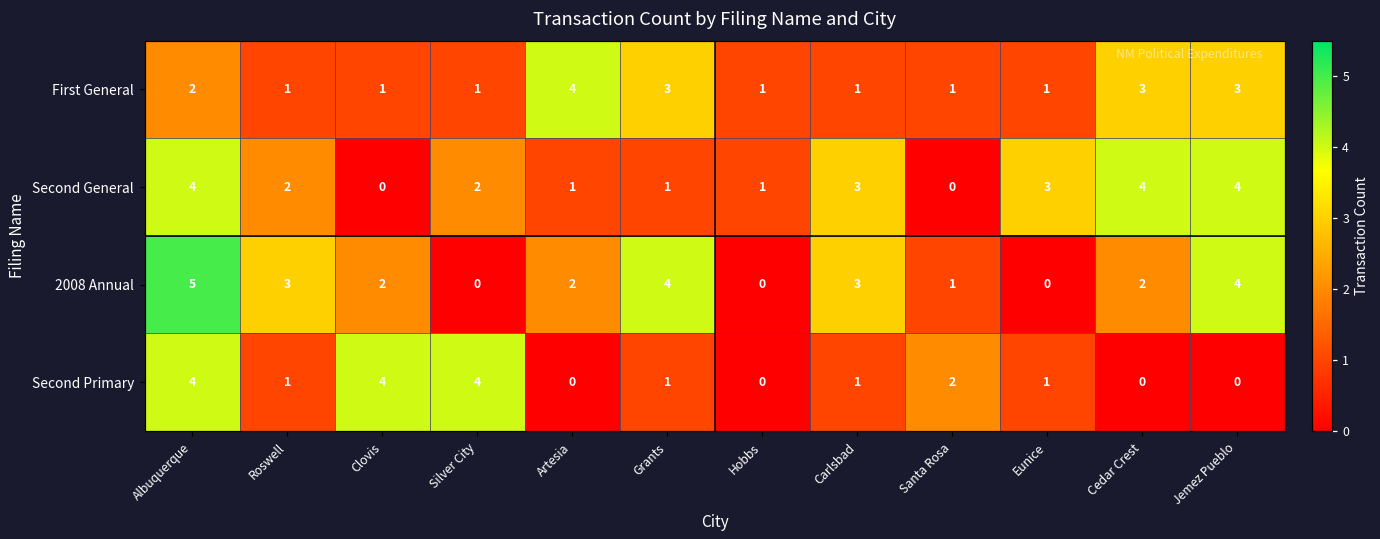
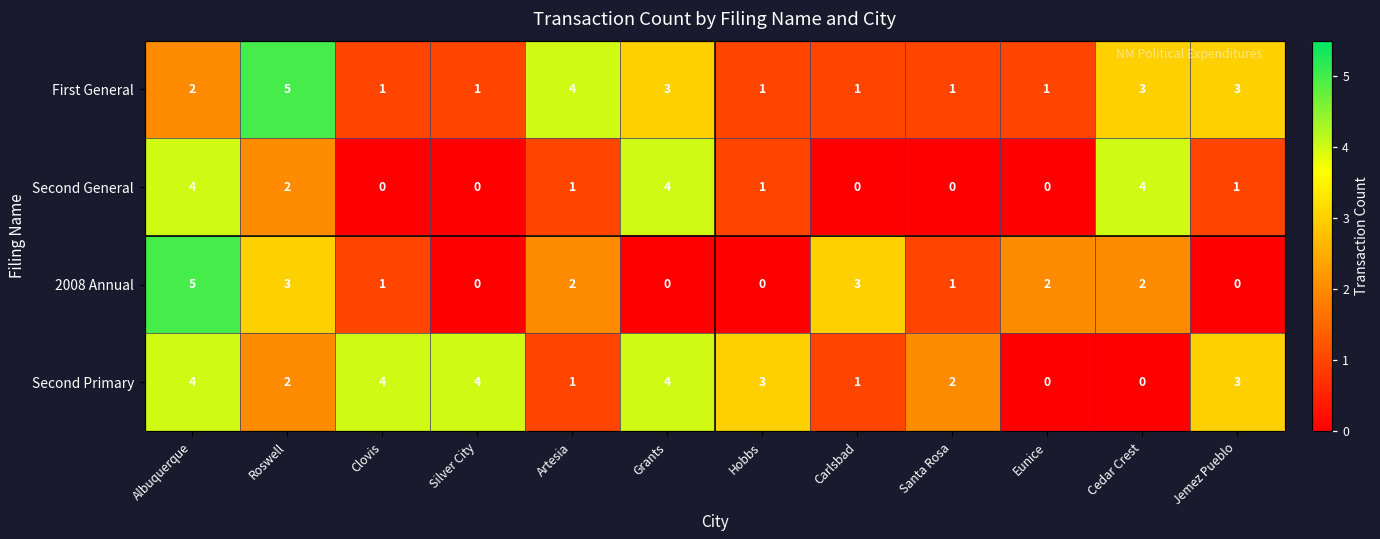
  {
    "First General": {
      "Albuquerque": 2,
-     "Roswell": 1,
+     "Roswell": 5,
      "Clovis": 1,
      "Silver City": 1,
      "Artesia": 4,
      "Grants": 3,
      "Hobbs": 1,
      "Carlsbad": 1,
      "Santa Rosa": 1,
      "Eunice": 1,
      "Jemez Pueblo": 3
    },
    "Second General": {
      "Albuquerque": 4,
      "Roswell": 2,
      "Clovis": 0,
-     "Silver City": 2,
+     "Silver City": 0,
      "Artesia": 1,
-     "Grants": 1,
+     "Grants": 4,
      "Hobbs": 1,
-     "Carlsbad": 3,
+     "Carlsbad": 0,
      "Santa Rosa": 0,
-     "Eunice": 3,
+     "Eunice": 0,
      "Cedar Crest": 4,
-     "Jemez Pueblo": 4
+     "Jemez Pueblo": 1
    },
    "2008 Annual": {
      "Albuquerque": 5,
      "Roswell": 3,
-     "Clovis": 2,
+     "Clovis": 1,
      "Silver City": 0,
      "Artesia": 2,
-     "Grants": 4,
+     "Grants": 0,
      "Hobbs": 0,
      "Carlsbad": 3,
      "Santa Rosa": 1,
-     "Eunice": 0,
+     "Eunice": 2,
      "Cedar Crest": 2,
-     "Jemez Pueblo": 4
+     "Jemez Pueblo": 0
    },
    "Second Primary": {
      "Albuquerque": 4,
-     "Roswell": 1,
+     "Roswell": 2,
      "Clovis": 4,
      "Silver City": 4,
-     "Artesia": 0,
-     "Grants": 1,
-     "Hobbs": 0,
+     "Artesia": 1,
+     "Grants": 4,
+     "Hobbs": 3,
      "Carlsbad": 1,
      "Santa Rosa": 2,
-     "Eunice": 1,
+     "Eunice": 0,
      "Cedar Crest": 0,
-     "Jemez Pueblo": 0
+     "Jemez Pueblo": 3
    }
  }
